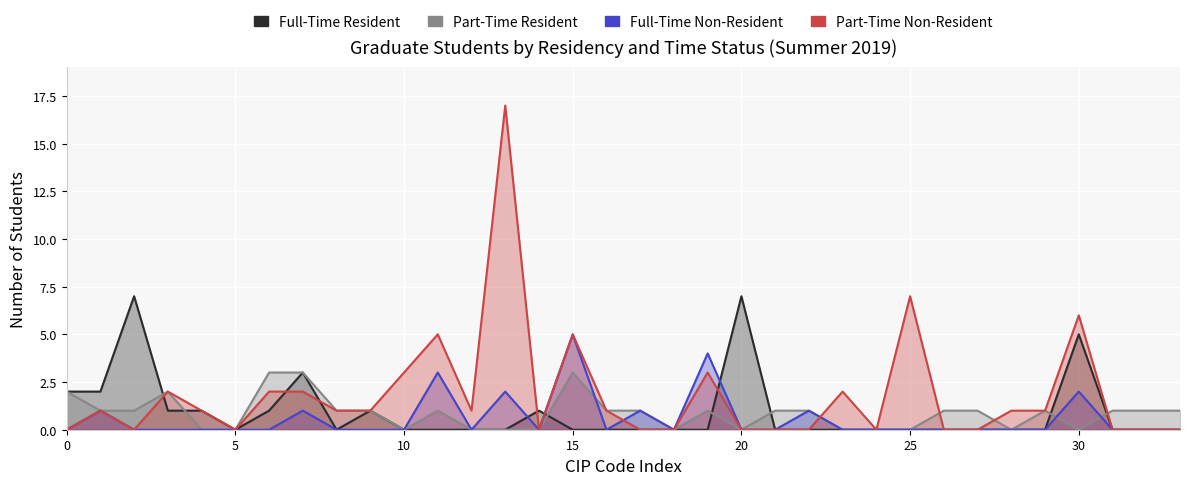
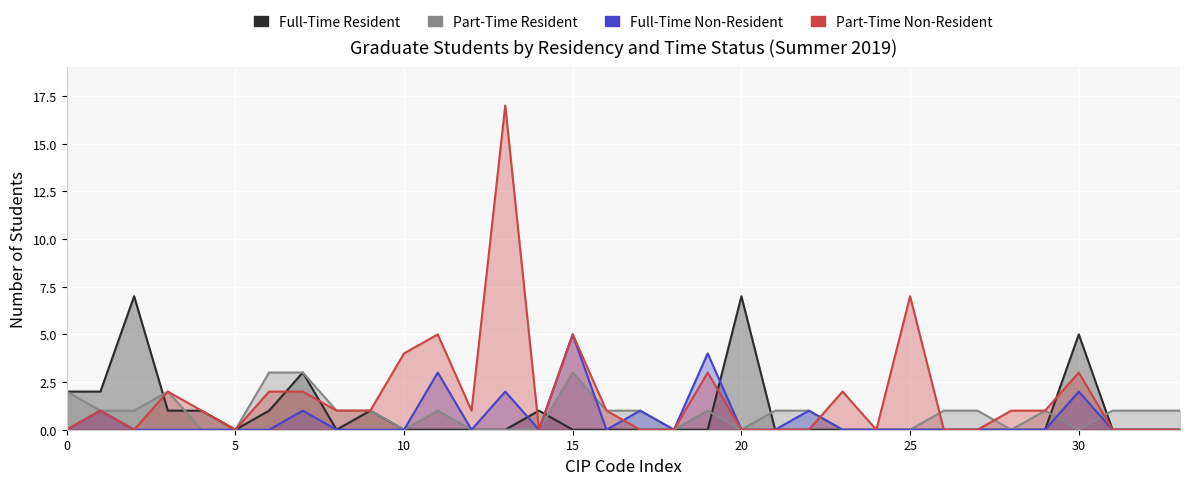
  {
    "Full-Time Resident": {
      "15": 0,
      "20": 7,
      "30": 5
    },
    "Part-Time Resident": {
      "15": 3,
      "30": 0
    },
    "Full-Time Non-Resident": {
      "30": 2
    },
    "Part-Time Non-Resident": {
-     "10": 3,
+     "10": 4,
      "25": 7,
-     "30": 6
+     "30": 3
    }
  }
